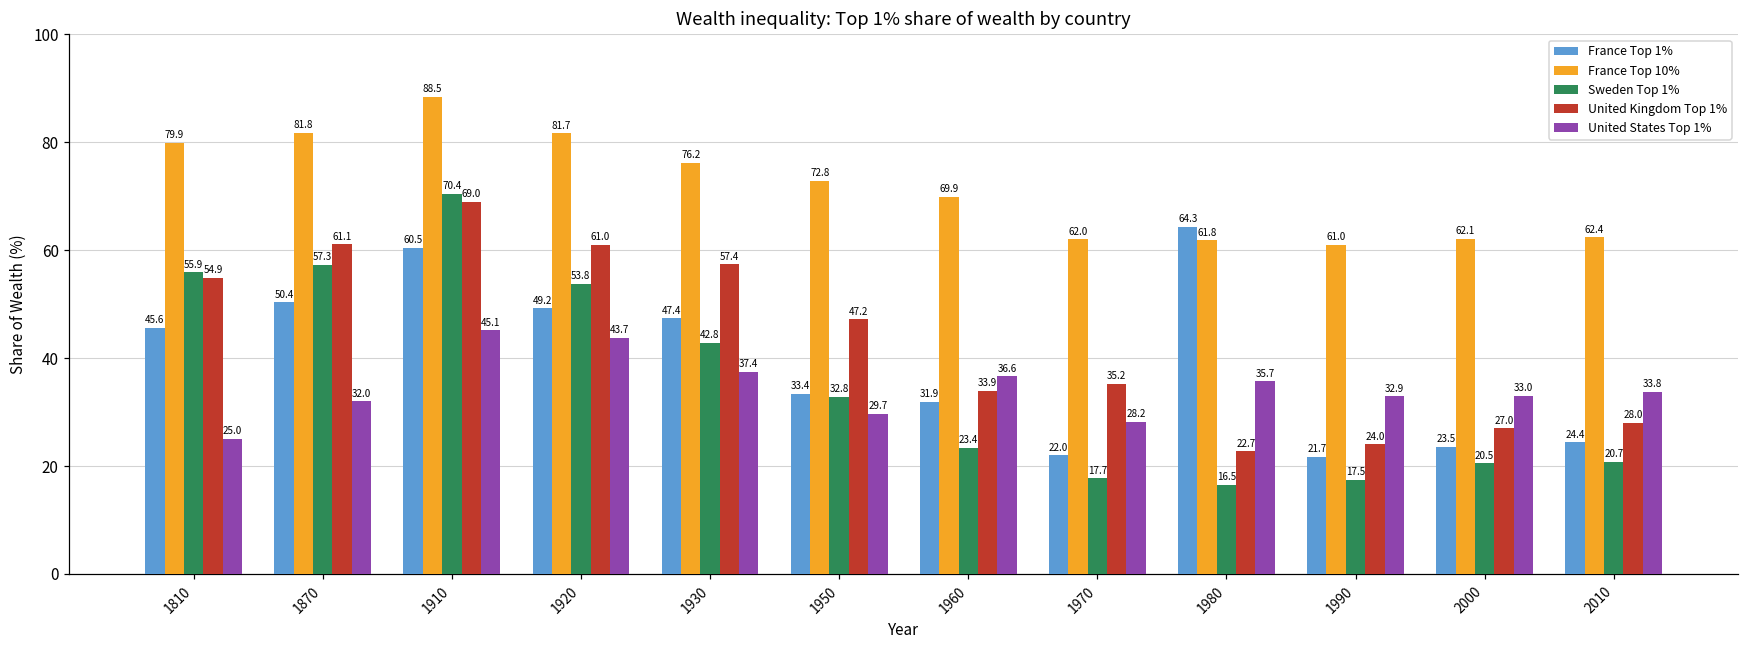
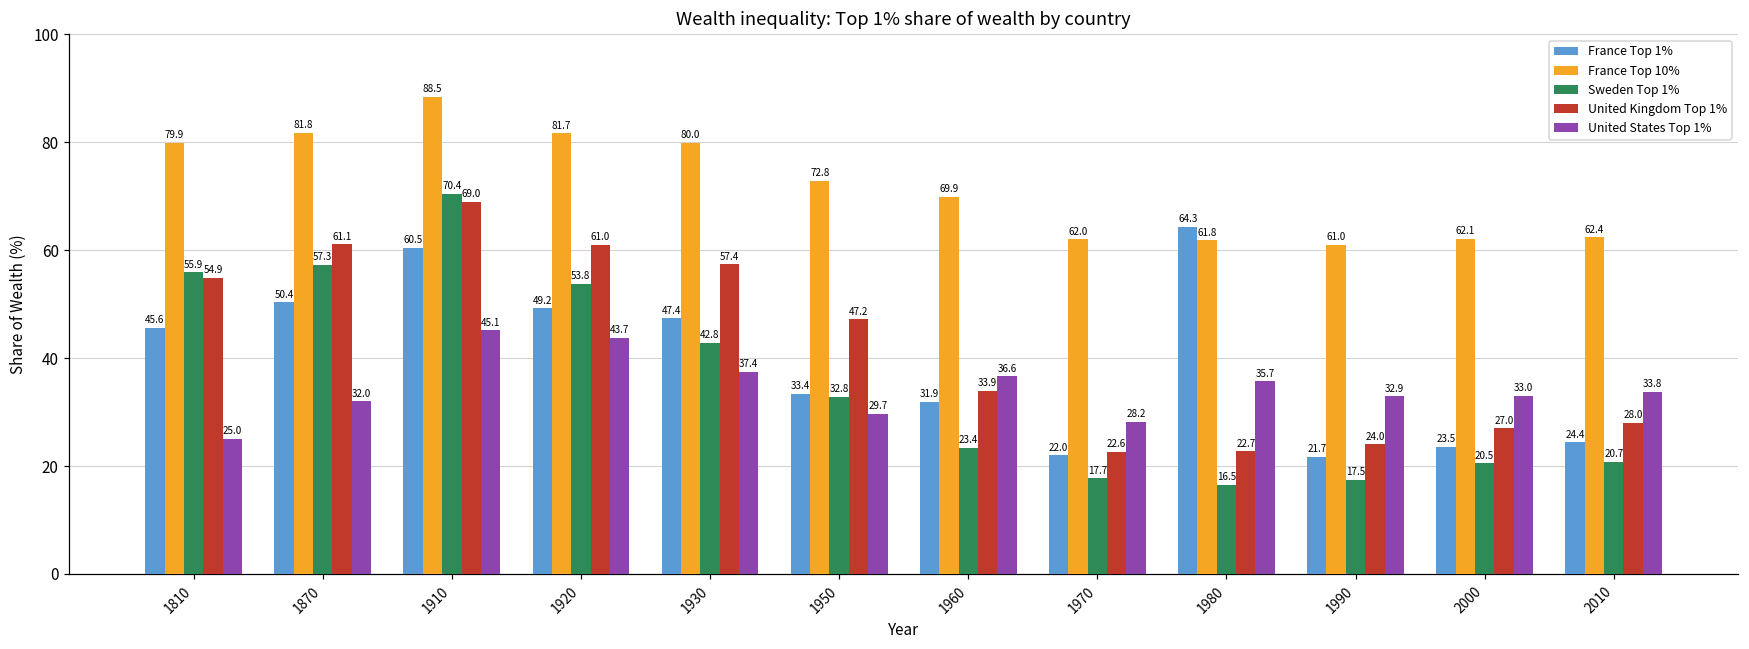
  {
    "France Top 1%": {
      "1810": 45.6,
      "1870": 50.4,
      "1910": 60.5,
      "1920": 49.2,
      "1930": 47.4,
      "1950": 33.4,
      "1960": 31.9,
      "1970": 22.0,
      "1980": 64.3,
      "1990": 21.7,
      "2000": 23.5,
      "2010": 24.4
    },
    "France Top 10%": {
      "1810": 79.9,
      "1870": 81.8,
      "1910": 88.5,
      "1920": 81.7,
-     "1930": 76.2,
+     "1930": 80.0,
      "1950": 72.8,
      "1960": 69.9,
      "1970": 62.0,
      "1980": 61.8,
      "1990": 61.0,
      "2000": 62.1,
      "2010": 62.4
    },
    "Sweden Top 1%": {
      "1810": 55.9,
      "1870": 57.3,
      "1910": 70.4,
      "1920": 53.8,
      "1930": 42.8,
      "1950": 32.8,
      "1960": 23.4,
      "1970": 17.7,
      "1980": 16.5,
      "1990": 17.5,
      "2000": 20.5,
      "2010": 20.7
    },
    "United Kingdom Top 1%": {
      "1810": 54.9,
      "1870": 61.1,
      "1910": 69.0,
      "1920": 61.0,
      "1930": 57.4,
      "1950": 47.2,
      "1960": 33.9,
-     "1970": 35.2,
+     "1970": 22.6,
      "1980": 22.7,
      "1990": 24.0,
      "2000": 27.0,
      "2010": 28.0
    },
    "United States Top 1%": {
      "1810": 25.0,
      "1870": 32.0,
      "1910": 45.1,
      "1920": 43.7,
      "1930": 37.4,
      "1950": 29.7,
      "1960": 36.6,
      "1970": 28.2,
      "1980": 35.7,
      "1990": 32.9,
      "2000": 33.0,
      "2010": 33.8
    }
  }
